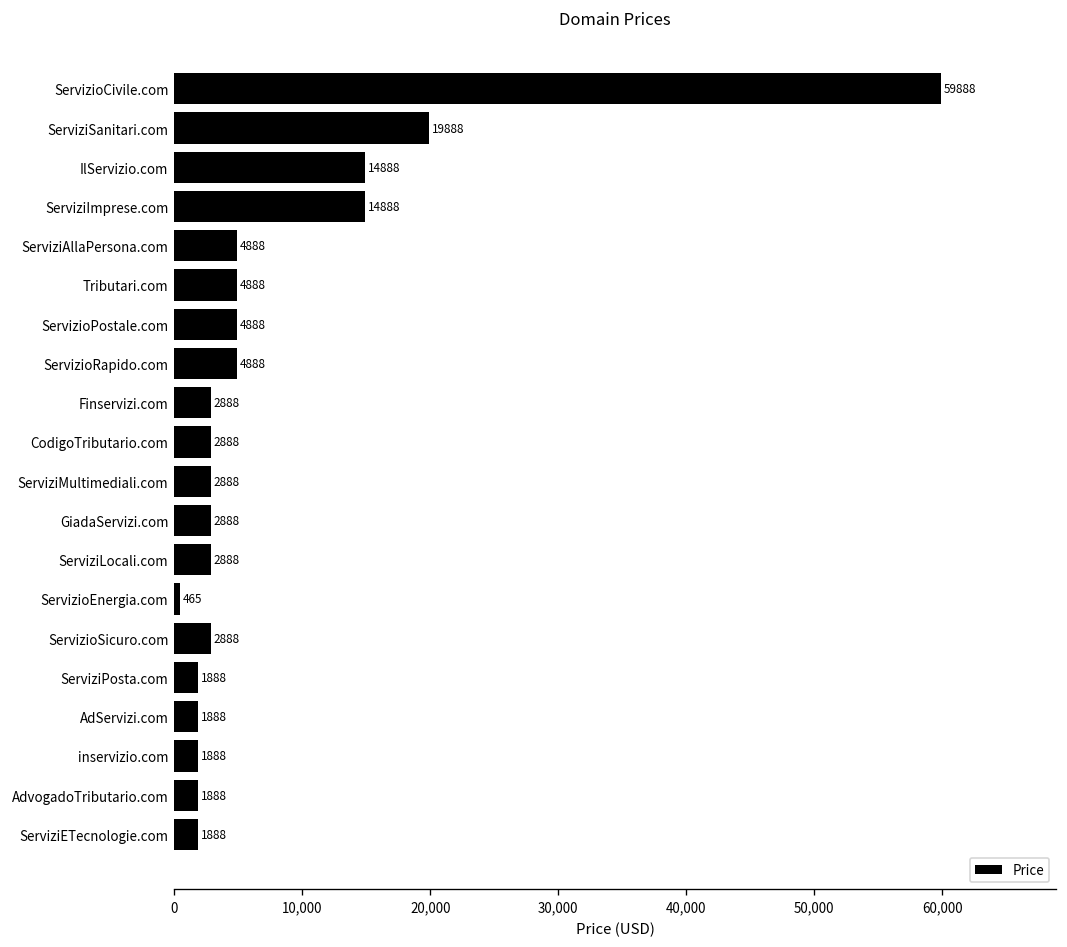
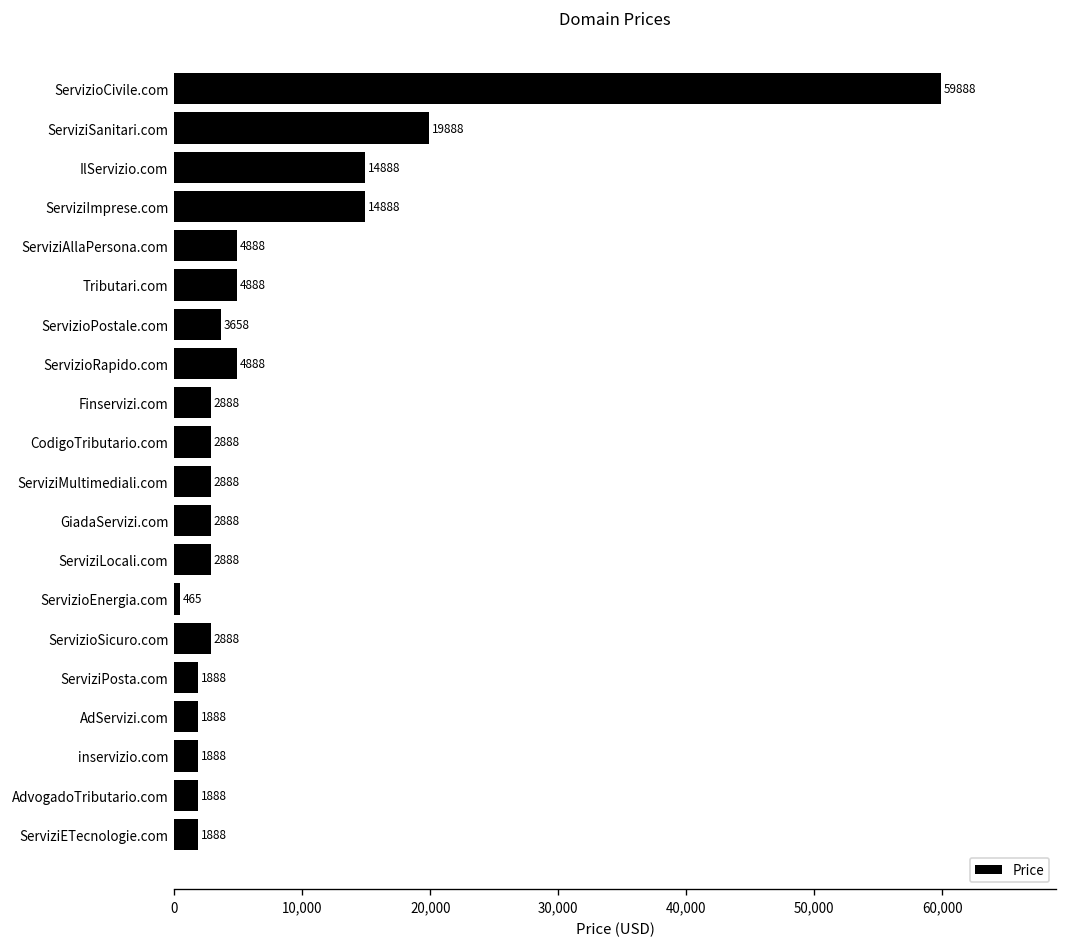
  {
    "ServizioCivile.com": 59888,
    "ServiziSanitari.com": 19888,
    "IlServizio.com": 14888,
    "ServiziImprese.com": 14888,
    "ServiziAllaPersona.com": 4888,
    "Tributari.com": 4888,
-   "ServizioPostale.com": 4888,
+   "ServizioPostale.com": 3658,
    "ServizioRapido.com": 4888,
    "Finservizi.com": 2888,
    "CodigoTributario.com": 2888,
    "ServiziMultimediali.com": 2888,
    "GiadaServizi.com": 2888,
    "ServiziLocali.com": 2888,
    "ServizioEnergia.com": 465,
    "ServizioSicuro.com": 2888,
    "ServiziPosta.com": 1888,
    "AdServizi.com": 1888,
    "inservizio.com": 1888,
    "AdvogadoTributario.com": 1888,
    "ServiziETecnologie.com": 1888
  }
